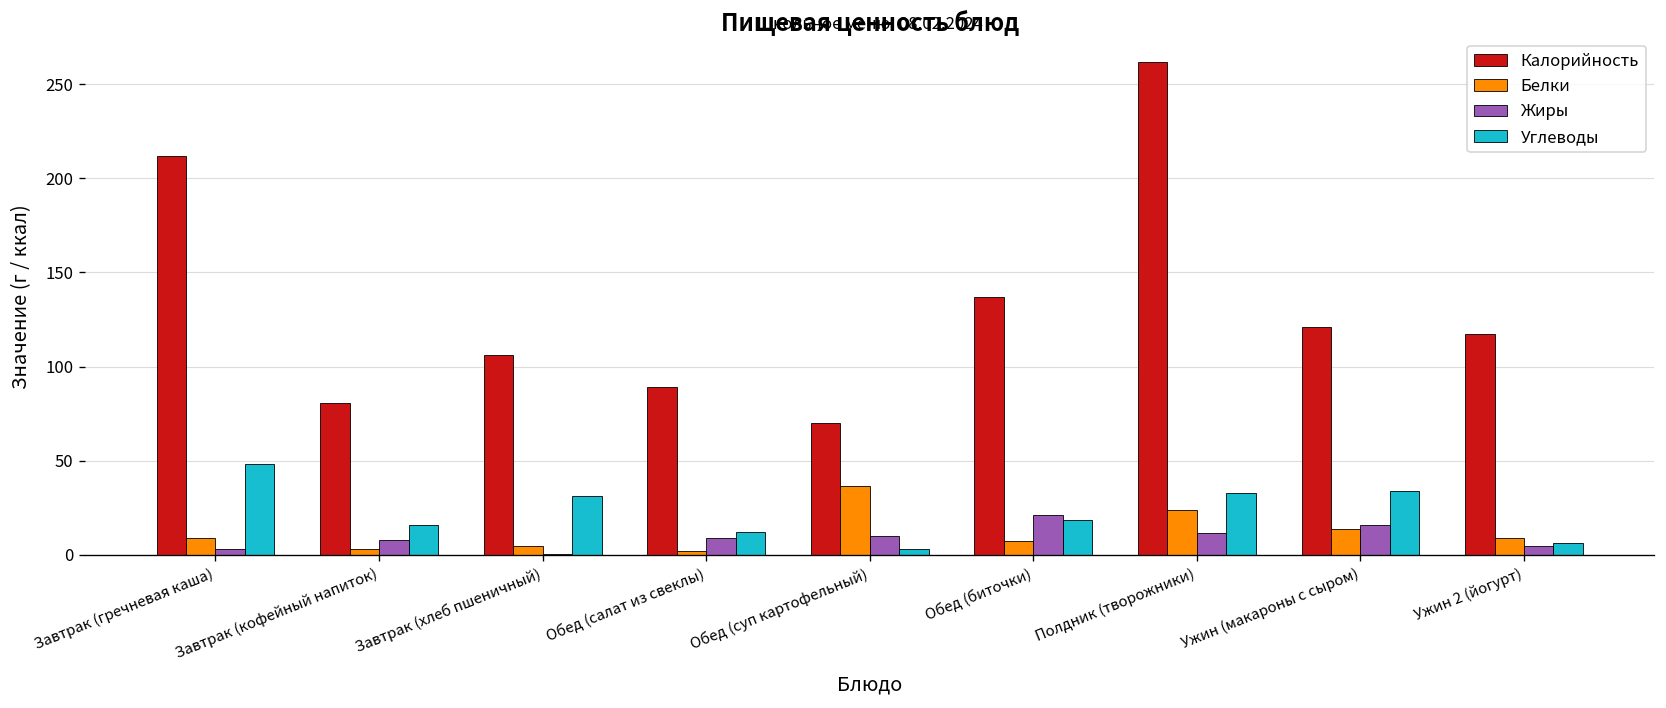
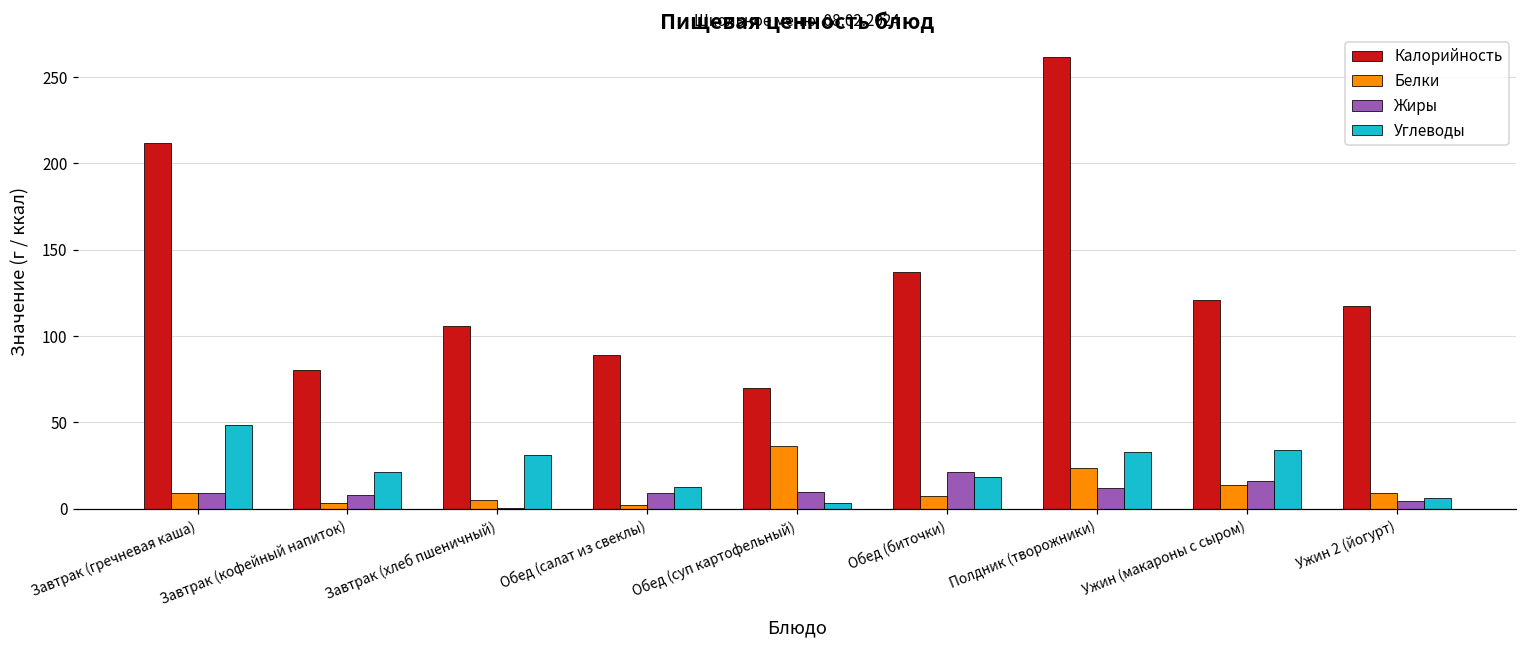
  {
    "Калорийность": {
      "Завтрак (гречневая каша)": 212,
      "Завтрак (кофейный напиток)": 81,
      "Завтрак (хлеб пшеничный)": 106,
      "Обед (салат из свеклы)": 89,
      "Обед (суп картофельный)": 70,
      "Обед (биточки)": 137,
      "Полдник (творожники)": 262,
      "Ужин (макароны с сыром)": 121,
      "Ужин 2 (йогурт)": 118
    },
    "Белки": {
      "Завтрак (гречневая каша)": 9,
      "Завтрак (кофейный напиток)": 3,
      "Завтрак (хлеб пшеничный)": 5,
      "Обед (салат из свеклы)": 2,
      "Обед (суп картофельный)": 36,
      "Обед (биточки)": 8,
      "Полдник (творожники)": 24,
      "Ужин (макароны с сыром)": 14,
      "Ужин 2 (йогурт)": 9
    },
    "Жиры": {
-     "Завтрак (гречневая каша)": 3,
+     "Завтрак (гречневая каша)": 9,
      "Завтрак (кофейный напиток)": 8,
      "Обед (салат из свеклы)": 9,
      "Обед (суп картофельный)": 10,
      "Обед (биточки)": 21,
      "Полдник (творожники)": 12,
      "Ужин (макароны с сыром)": 16,
      "Ужин 2 (йогурт)": 5
    },
    "Углеводы": {
      "Завтрак (гречневая каша)": 48,
-     "Завтрак (кофейный напиток)": 16,
+     "Завтрак (кофейный напиток)": 21,
      "Завтрак (хлеб пшеничный)": 31,
      "Обед (салат из свеклы)": 12,
      "Обед (суп картофельный)": 3,
      "Обед (биточки)": 19,
      "Полдник (творожники)": 33,
      "Ужин (макароны с сыром)": 34,
      "Ужин 2 (йогурт)": 6
    }
  }
